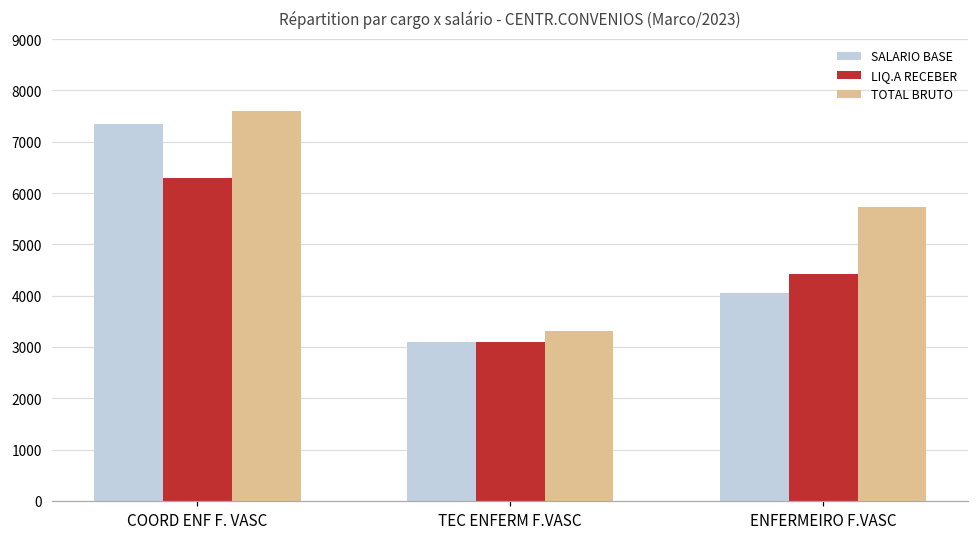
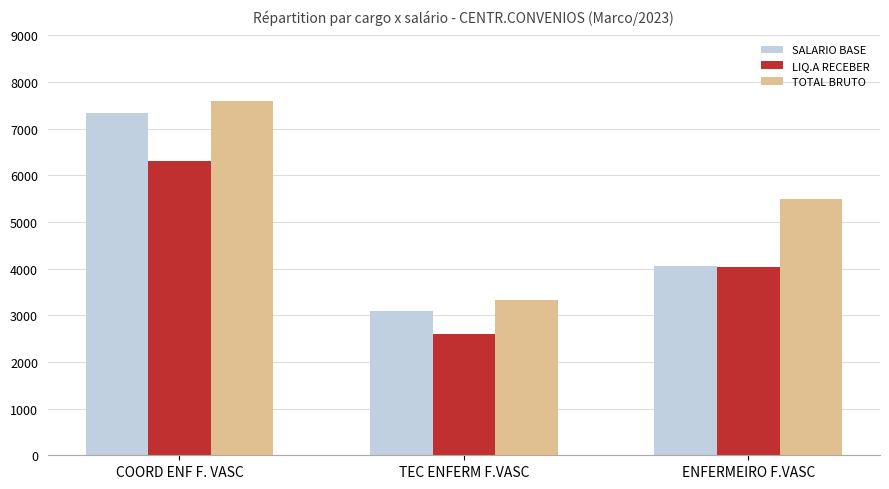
  {
    "SALARIO BASE": {
      "COORD ENF F. VASC": 7300,
      "TEC ENFERM F.VASC": 3100,
      "ENFERMEIRO F.VASC": 4000
    },
    "LIQ.A RECEBER": {
      "COORD ENF F. VASC": 6300,
-     "TEC ENFERM F.VASC": 3100,
-     "ENFERMEIRO F.VASC": 4400
+     "TEC ENFERM F.VASC": 2600,
+     "ENFERMEIRO F.VASC": 4000
    },
    "TOTAL BRUTO": {
      "COORD ENF F. VASC": 7600,
      "TEC ENFERM F.VASC": 3300,
-     "ENFERMEIRO F.VASC": 5700
+     "ENFERMEIRO F.VASC": 5500
    }
  }
